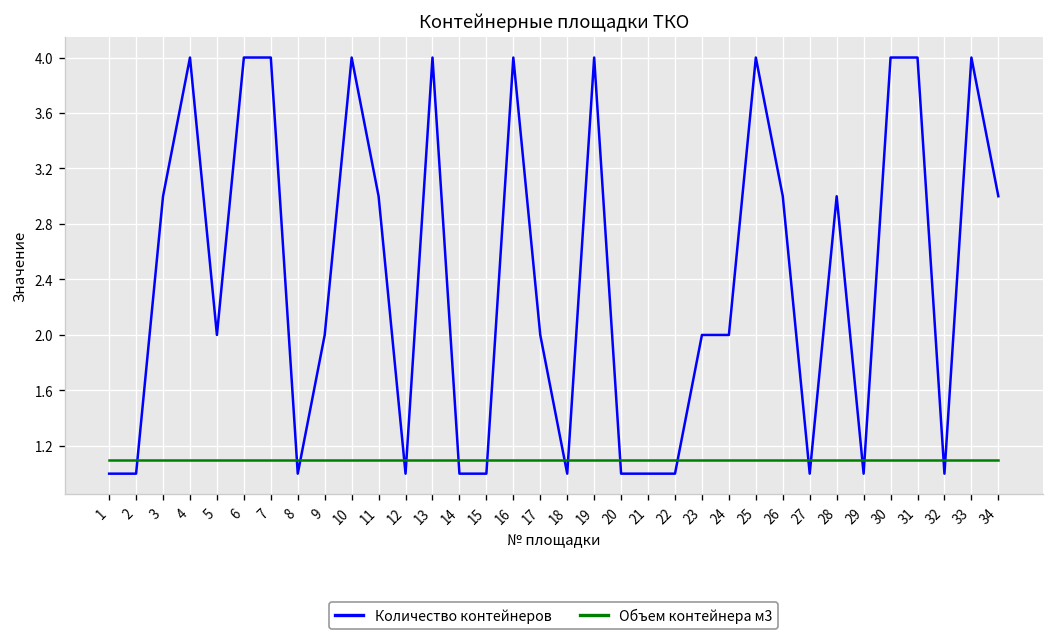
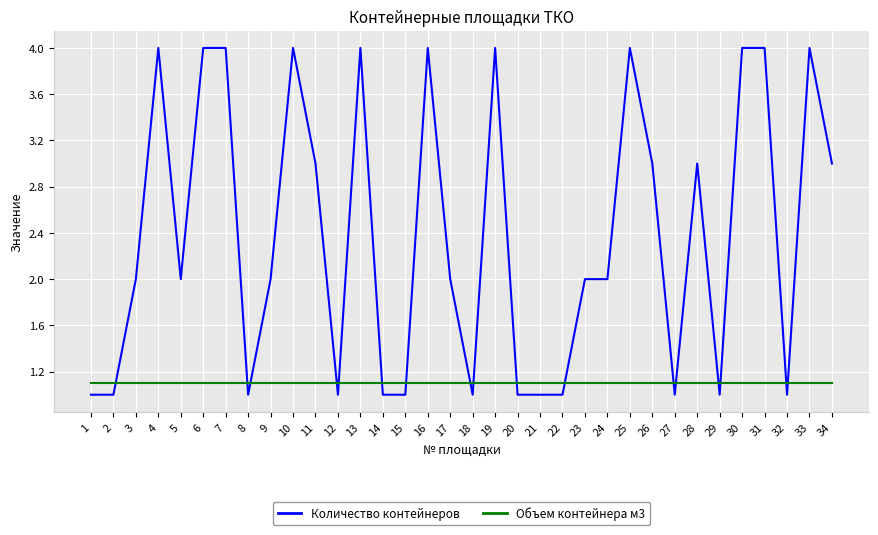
  {
    "Количество контейнеров": {
      "1": 1,
      "2": 1,
-     "3": 3,
+     "3": 2,
      "4": 4,
      "5": 2,
      "6": 4,
      "7": 4,
      "8": 1,
      "9": 2,
      "10": 4,
      "11": 3,
      "12": 1,
      "13": 4,
      "14": 1,
      "15": 1,
      "16": 4,
      "17": 2,
      "18": 1,
      "19": 4,
      "20": 1,
      "21": 1,
      "22": 1,
      "23": 2,
      "24": 2,
      "25": 4,
      "26": 3,
      "27": 1,
      "28": 3,
      "29": 1,
      "30": 4,
      "31": 4,
      "32": 1,
      "33": 4,
      "34": 3
    },
    "Объем контейнера м3": {
      "1": 1.10,
      "2": 1.10,
      "3": 1.10,
      "4": 1.10,
      "5": 1.10,
      "6": 1.10,
      "7": 1.10,
      "8": 1.10,
      "9": 1.10,
      "10": 1.10,
      "11": 1.10,
      "12": 1.10,
      "13": 1.10,
      "14": 1.10,
      "15": 1.10,
      "16": 1.10,
      "17": 1.10,
      "18": 1.10,
      "19": 1.10,
      "20": 1.10,
      "21": 1.10,
      "22": 1.10,
      "23": 1.10,
      "24": 1.10,
      "25": 1.10,
      "26": 1.10,
      "27": 1.10,
      "28": 1.10,
      "29": 1.10,
      "30": 1.10,
      "31": 1.10,
      "32": 1.10,
      "33": 1.10,
      "34": 1.10
    }
  }
